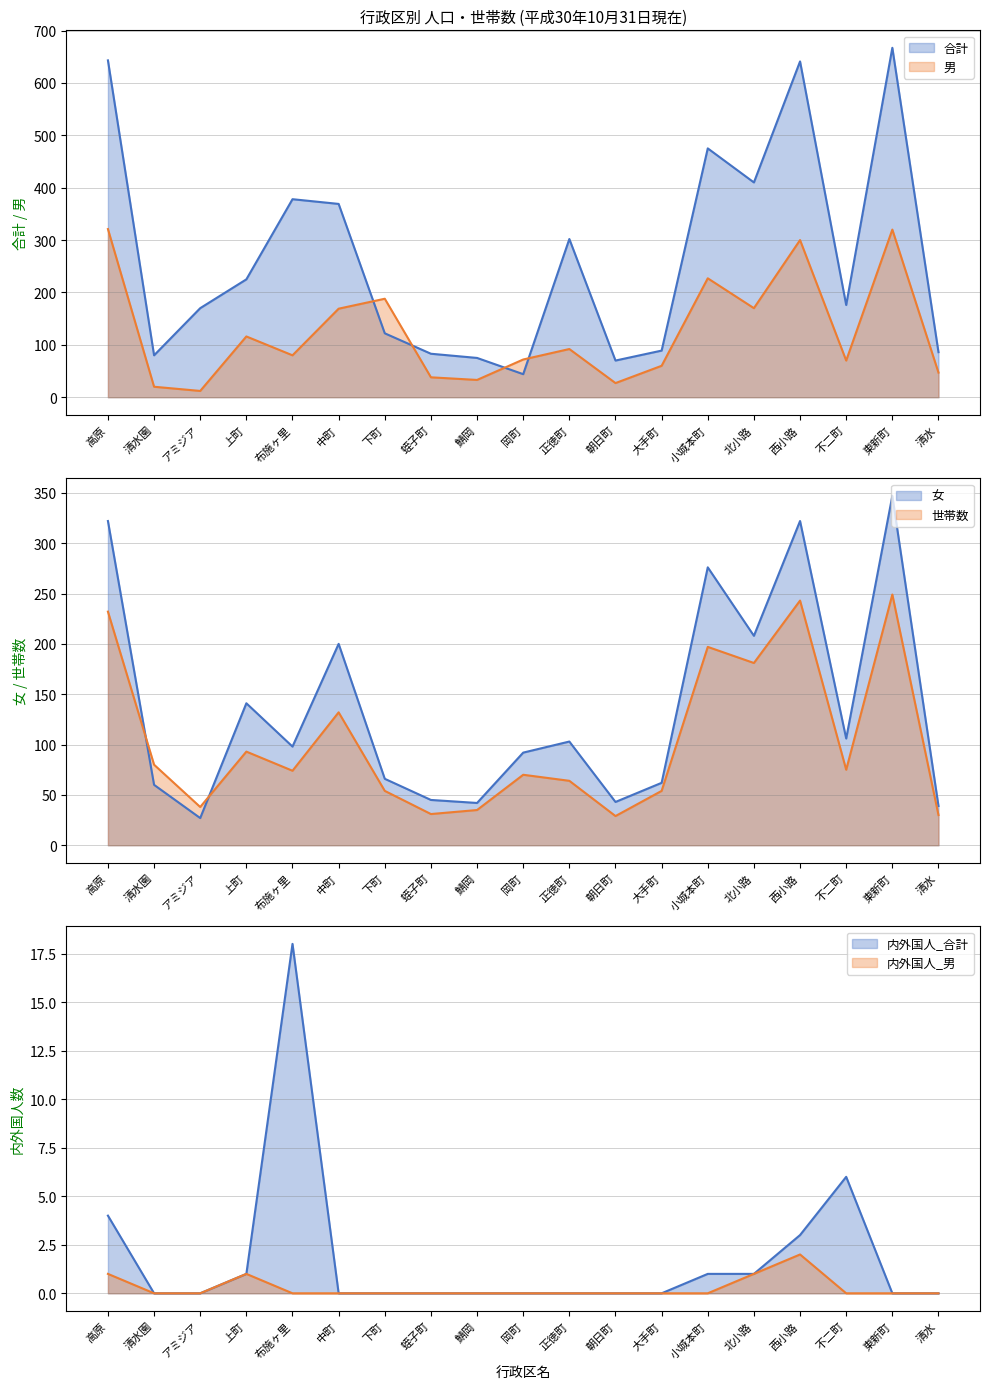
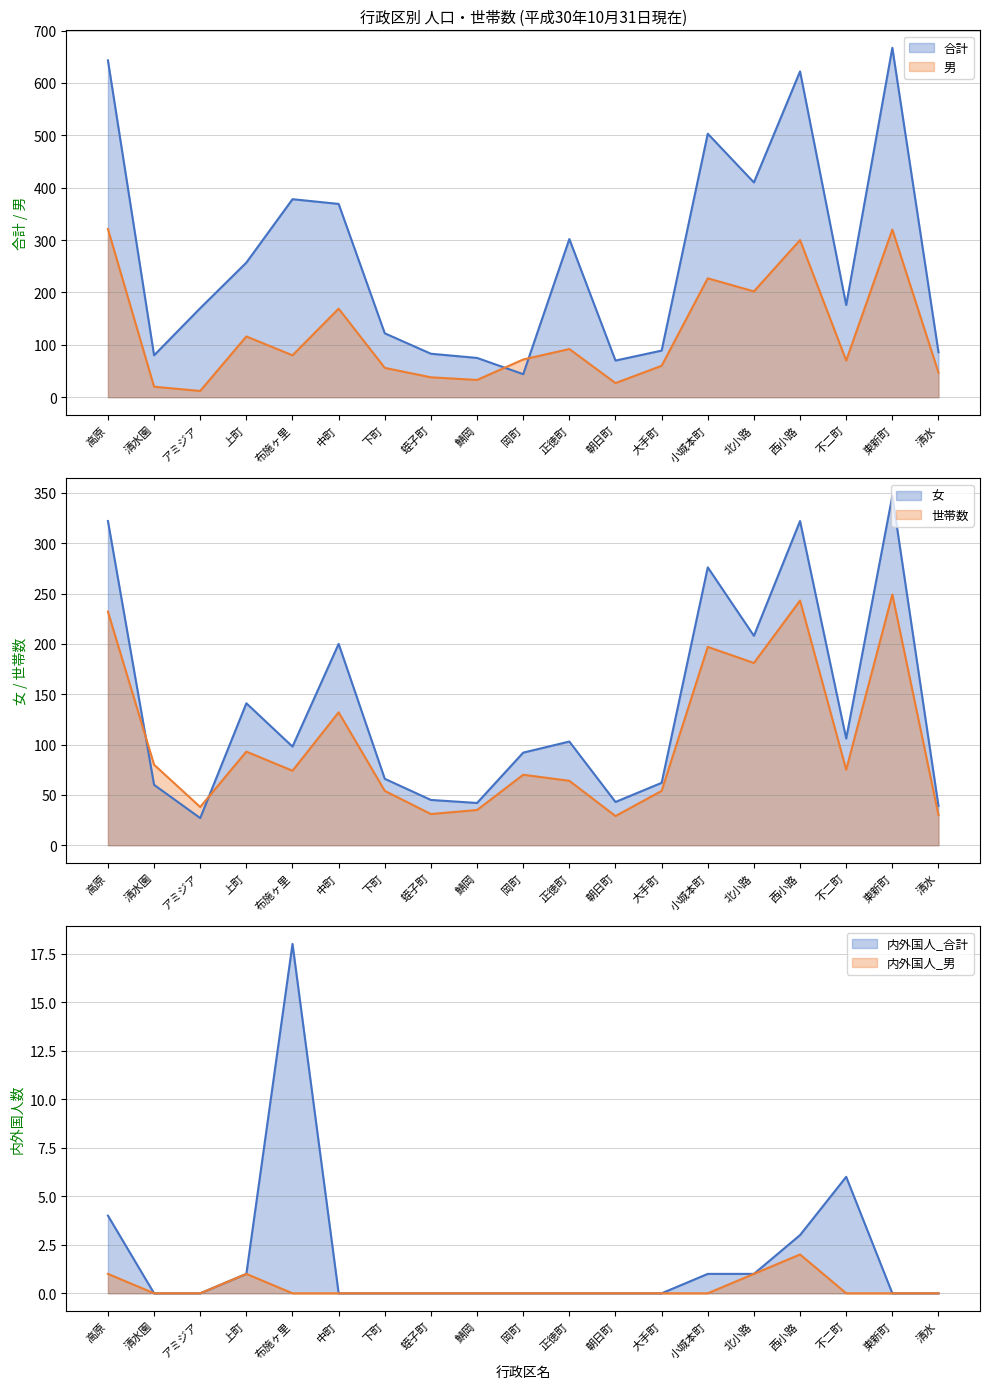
  {
    "行政区別 人口・世帯数 (平成30年10月31日現在)": {
      "合計": {
        "高原": 640,
        "清水園": 80,
        "アミジア": 170,
-       "上町": 230,
+       "上町": 260,
        "布施ヶ里": 380,
        "中町": 370,
        "下町": 120,
        "蛭子町": 80,
        "鯖岡": 80,
        "岡町": 40,
        "正徳町": 300,
        "朝日町": 70,
        "大手町": 90,
-       "小城本町": 480,
+       "小城本町": 500,
        "北小路": 410,
-       "西小路": 640,
+       "西小路": 620,
        "不二町": 180,
        "東新町": 670,
        "清水": 90
      },
      "男": {
        "高原": 320,
        "清水園": 20,
        "アミジア": 10,
        "上町": 120,
        "布施ヶ里": 80,
        "中町": 170,
-       "下町": 190,
+       "下町": 60,
        "蛭子町": 40,
        "鯖岡": 30,
        "岡町": 70,
        "正徳町": 90,
        "朝日町": 30,
        "大手町": 60,
        "小城本町": 230,
-       "北小路": 170,
+       "北小路": 200,
        "西小路": 300,
        "不二町": 70,
        "東新町": 320,
        "清水": 50
      }
    }
  }
